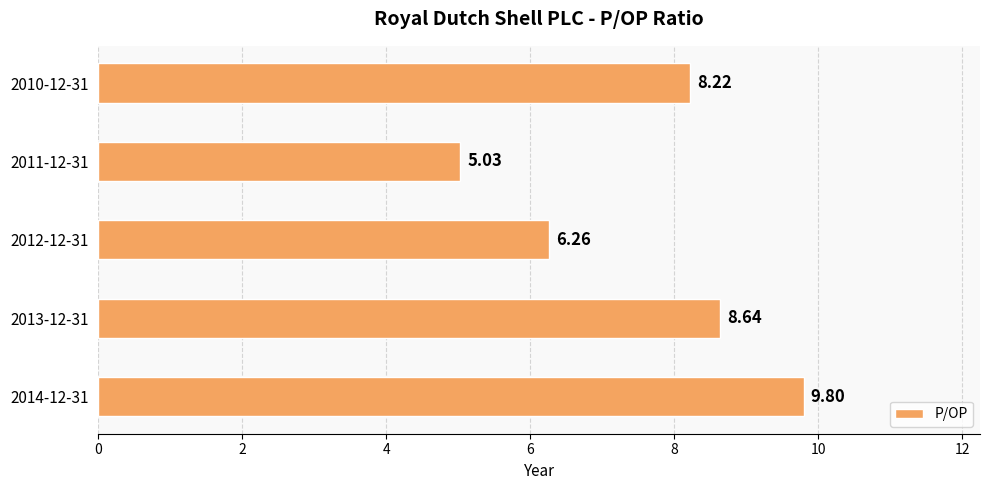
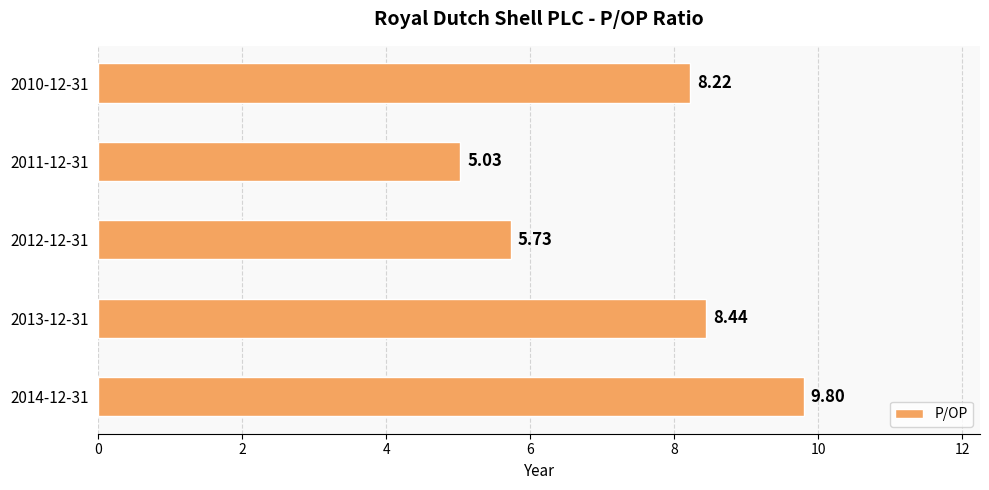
  {
    "2010-12-31": 8.22,
    "2011-12-31": 5.03,
-   "2012-12-31": 6.26,
-   "2013-12-31": 8.64,
+   "2012-12-31": 5.73,
+   "2013-12-31": 8.44,
    "2014-12-31": 9.80
  }
